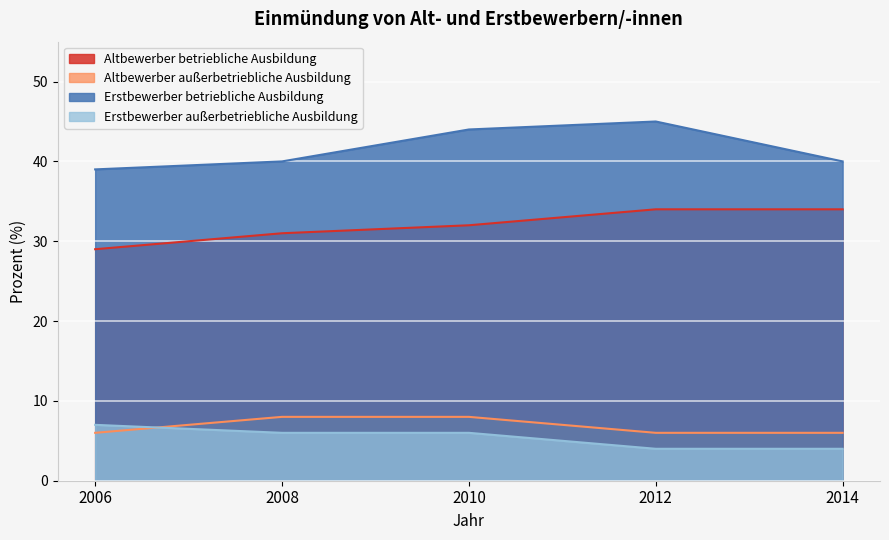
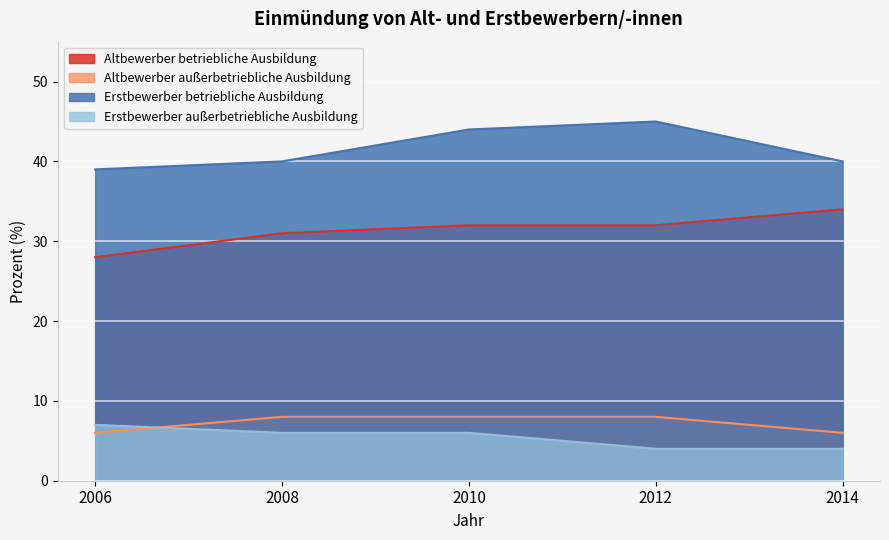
  {
    "Altbewerber betriebliche Ausbildung": {
-     "2006": 29,
+     "2006": 28,
      "2008": 31,
      "2010": 32,
-     "2012": 34,
+     "2012": 32,
      "2014": 34
    },
    "Altbewerber außerbetriebliche Ausbildung": {
      "2006": 6,
      "2008": 8,
      "2010": 8,
-     "2012": 6,
+     "2012": 8,
      "2014": 6
    },
    "Erstbewerber betriebliche Ausbildung": {
      "2006": 39,
      "2008": 40,
      "2010": 44,
      "2012": 45,
      "2014": 40
    },
    "Erstbewerber außerbetriebliche Ausbildung": {
      "2006": 7,
      "2008": 6,
      "2010": 6,
      "2012": 4,
      "2014": 4
    }
  }
